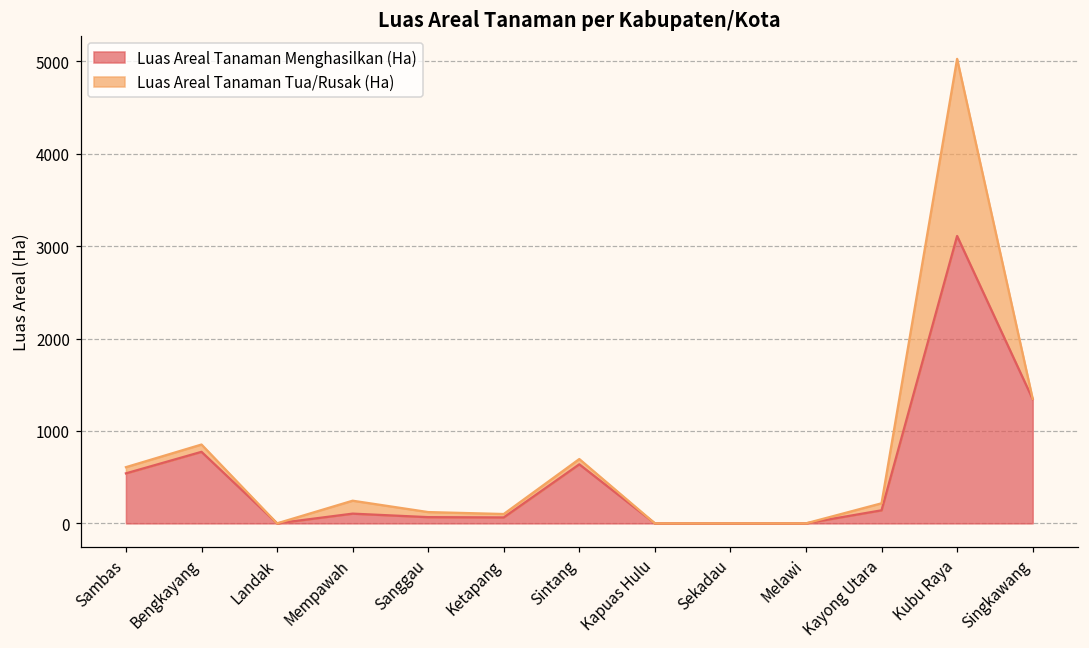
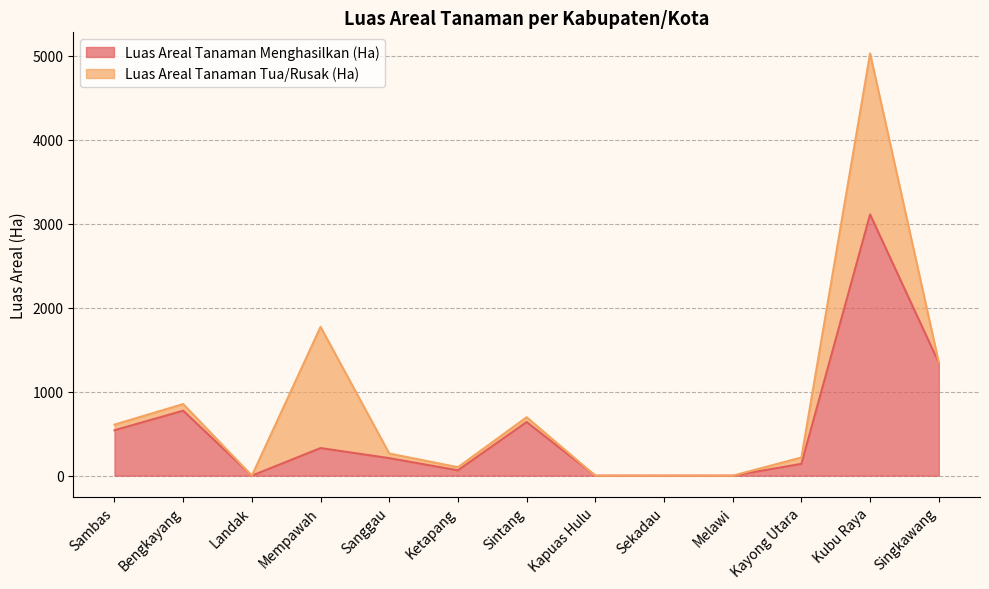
  {
    "Luas Areal Tanaman Menghasilkan (Ha)": {
      "Sambas": 500,
      "Bengkayang": 800,
-     "Mempawah": 100,
-     "Sanggau": 100,
+     "Mempawah": 300,
+     "Sanggau": 200,
      "Ketapang": 100,
      "Sintang": 600,
      "Kayong Utara": 100,
      "Kubu Raya": 3100
    },
    "Luas Areal Tanaman Tua/Rusak (Ha)": {
      "Sambas": 100,
      "Bengkayang": 100,
-     "Mempawah": 100,
+     "Mempawah": 1400,
      "Sanggau": 100,
      "Ketapang": 0,
      "Sintang": 100,
      "Kayong Utara": 100,
      "Kubu Raya": 1900
    }
  }
